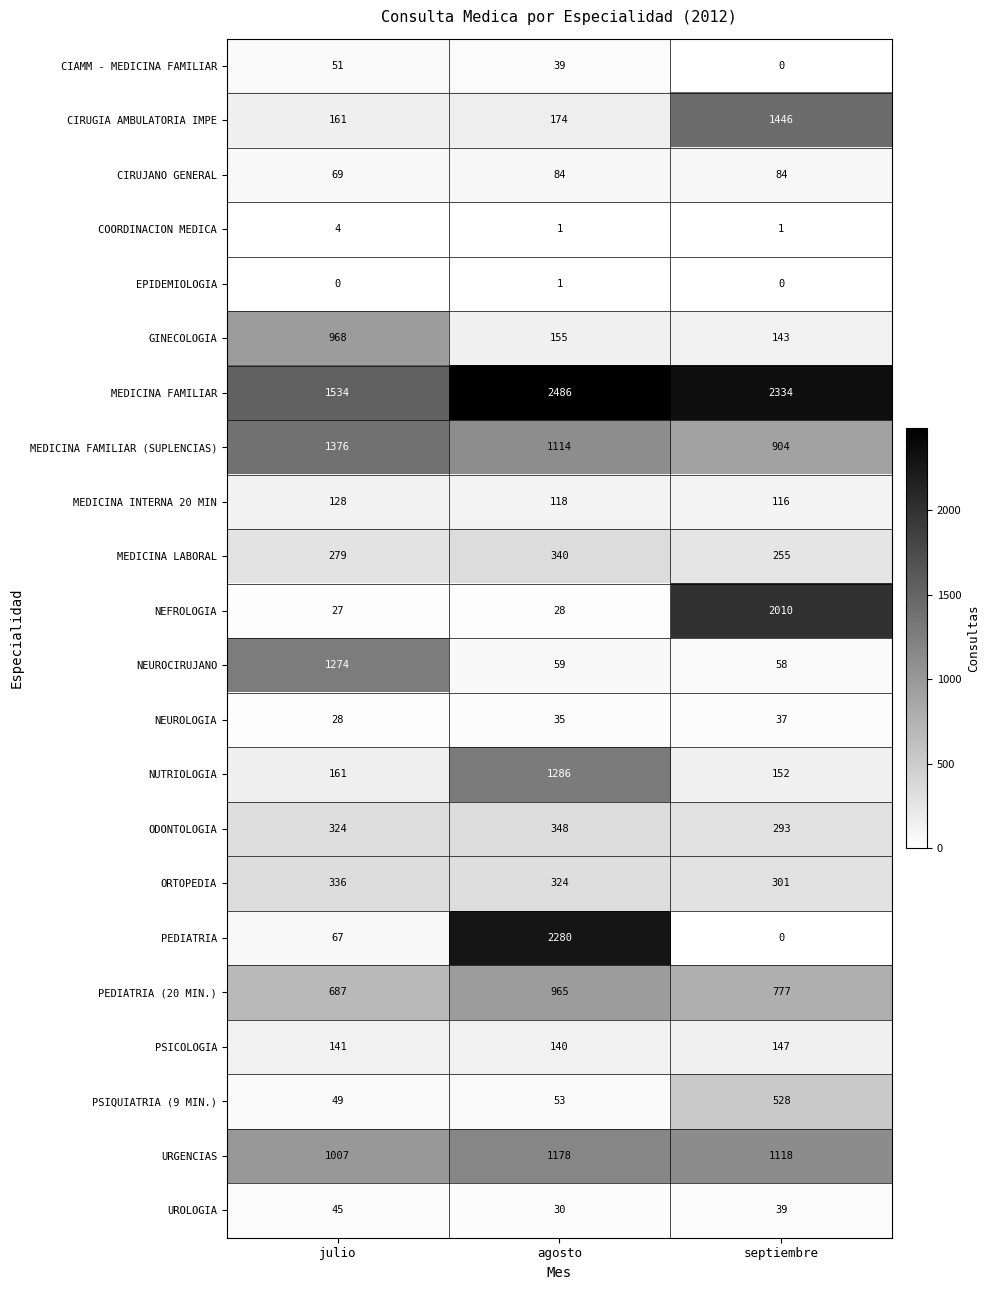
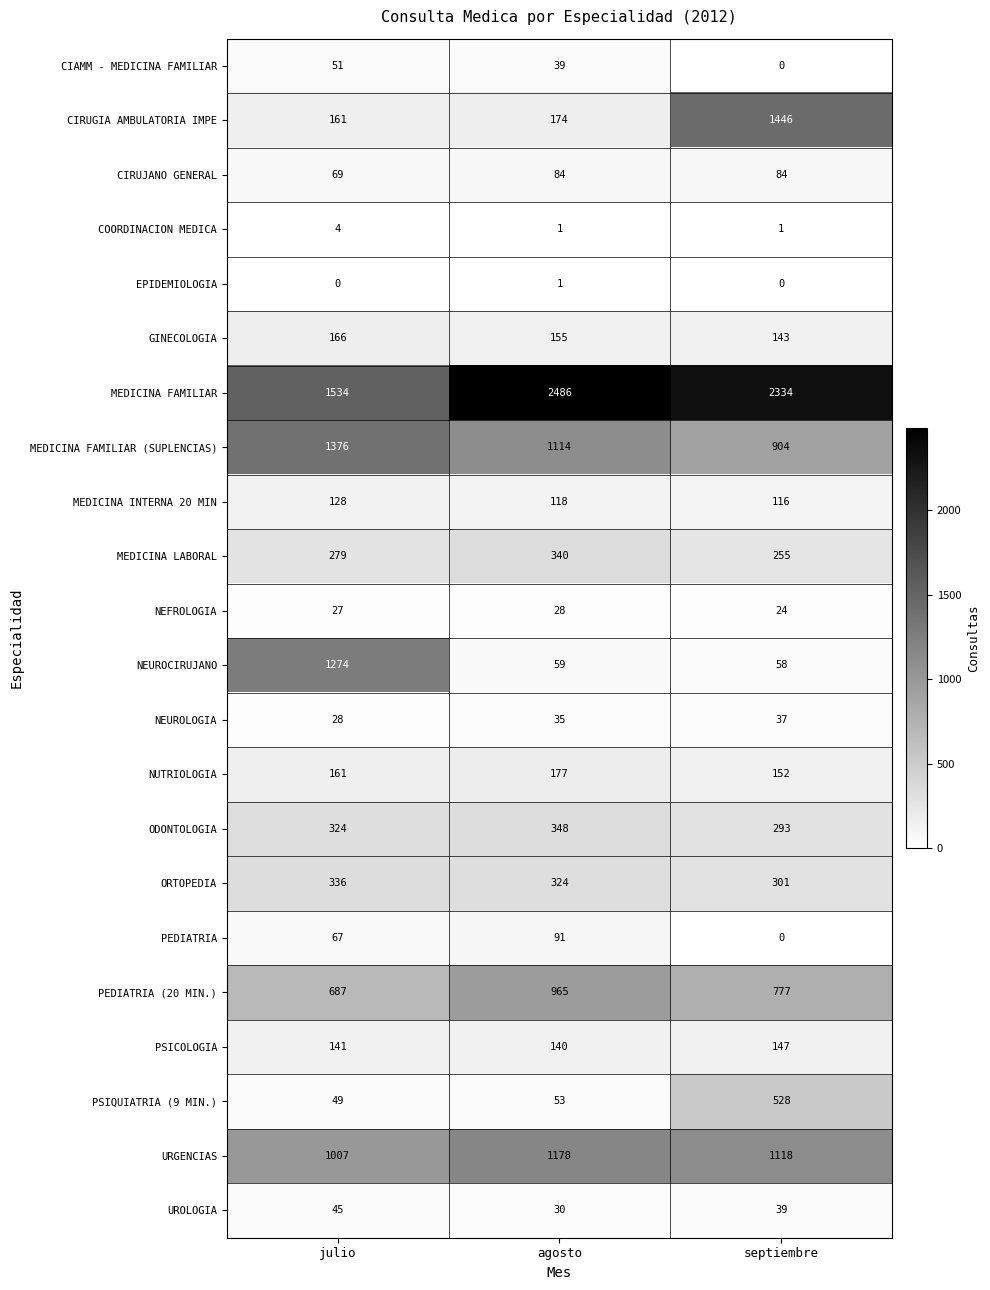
  {
    "CIAMM - MEDICINA FAMILIAR": {
      "julio": 51,
      "agosto": 39,
      "septiembre": 0
    },
    "CIRUGIA AMBULATORIA IMPE": {
      "julio": 161,
      "agosto": 174,
      "septiembre": 1446
    },
    "CIRUJANO GENERAL": {
      "julio": 69,
      "agosto": 84,
      "septiembre": 84
    },
    "COORDINACION MEDICA": {
      "julio": 4,
      "agosto": 1,
      "septiembre": 1
    },
    "EPIDEMIOLOGIA": {
      "julio": 0,
      "agosto": 1,
      "septiembre": 0
    },
    "GINECOLOGIA": {
-     "julio": 968,
+     "julio": 166,
      "agosto": 155,
      "septiembre": 143
    },
    "MEDICINA FAMILIAR": {
      "julio": 1534,
      "agosto": 2486,
      "septiembre": 2334
    },
    "MEDICINA FAMILIAR (SUPLENCIAS)": {
      "julio": 1376,
      "agosto": 1114,
      "septiembre": 904
    },
    "MEDICINA INTERNA 20 MIN": {
      "julio": 128,
      "agosto": 118,
      "septiembre": 116
    },
    "MEDICINA LABORAL": {
      "julio": 279,
      "agosto": 340,
      "septiembre": 255
    },
    "NEFROLOGIA": {
      "julio": 27,
      "agosto": 28,
-     "septiembre": 2010
+     "septiembre": 24
    },
    "NEUROCIRUJANO": {
      "julio": 1274,
      "agosto": 59,
      "septiembre": 58
    },
    "NEUROLOGIA": {
      "julio": 28,
      "agosto": 35,
      "septiembre": 37
    },
    "NUTRIOLOGIA": {
      "julio": 161,
-     "agosto": 1286,
+     "agosto": 177,
      "septiembre": 152
    },
    "ODONTOLOGIA": {
      "julio": 324,
      "agosto": 348,
      "septiembre": 293
    },
    "ORTOPEDIA": {
      "julio": 336,
      "agosto": 324,
      "septiembre": 301
    },
    "PEDIATRIA": {
      "julio": 67,
-     "agosto": 2280,
+     "agosto": 91,
      "septiembre": 0
    },
    "PEDIATRIA (20 MIN.)": {
      "julio": 687,
      "agosto": 965,
      "septiembre": 777
    },
    "PSICOLOGIA": {
      "julio": 141,
      "agosto": 140,
      "septiembre": 147
    },
    "PSIQUIATRIA (9 MIN.)": {
      "julio": 49,
      "agosto": 53,
      "septiembre": 528
    },
    "URGENCIAS": {
      "julio": 1007,
      "agosto": 1178,
      "septiembre": 1118
    },
    "UROLOGIA": {
      "julio": 45,
      "agosto": 30,
      "septiembre": 39
    }
  }
